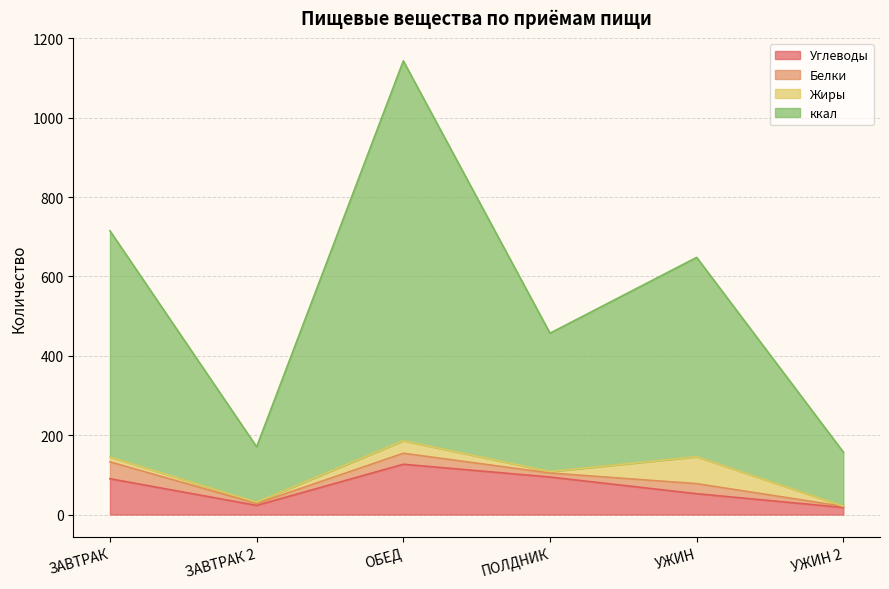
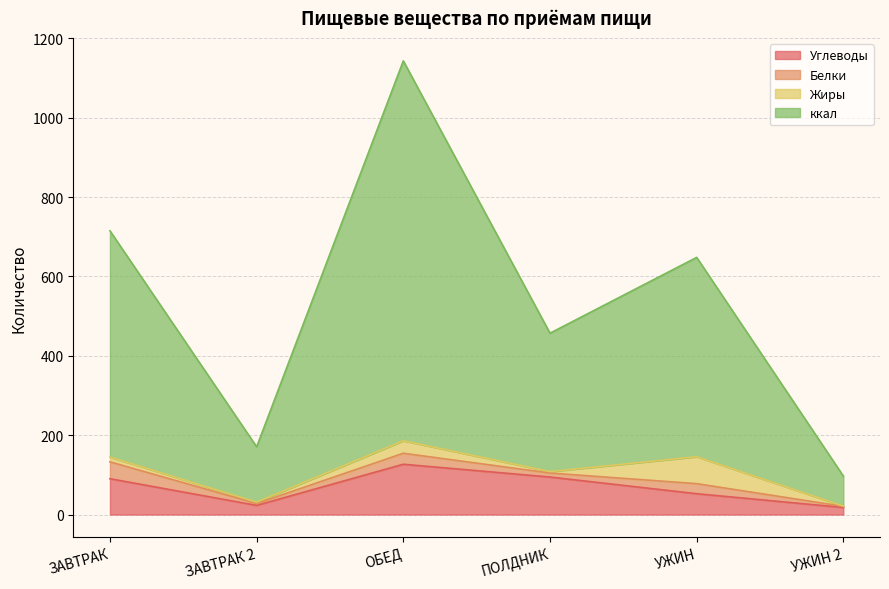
  {
    "Жиры": {
      "ЗАВТРАК": 10,
      "ОБЕД": 30,
      "УЖИН": 70
    },
    "ккал": {
      "ЗАВТРАК": 570,
      "ЗАВТРАК 2": 140,
      "ОБЕД": 960,
      "ПОЛДНИК": 350,
      "УЖИН": 500,
-     "УЖИН 2": 140
+     "УЖИН 2": 80
    }
  }
